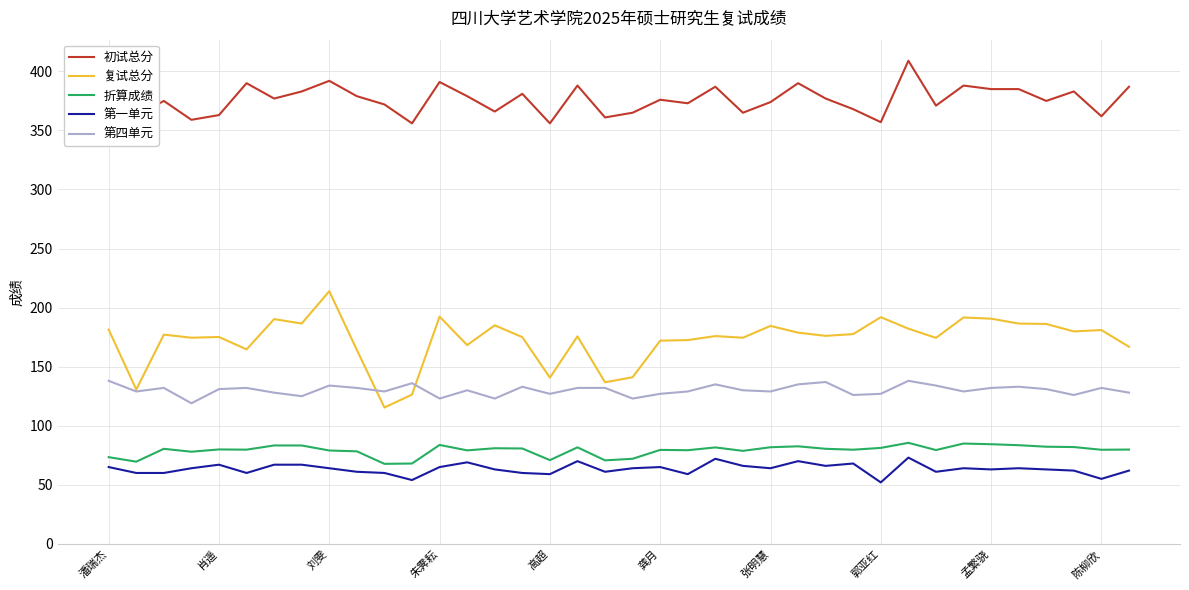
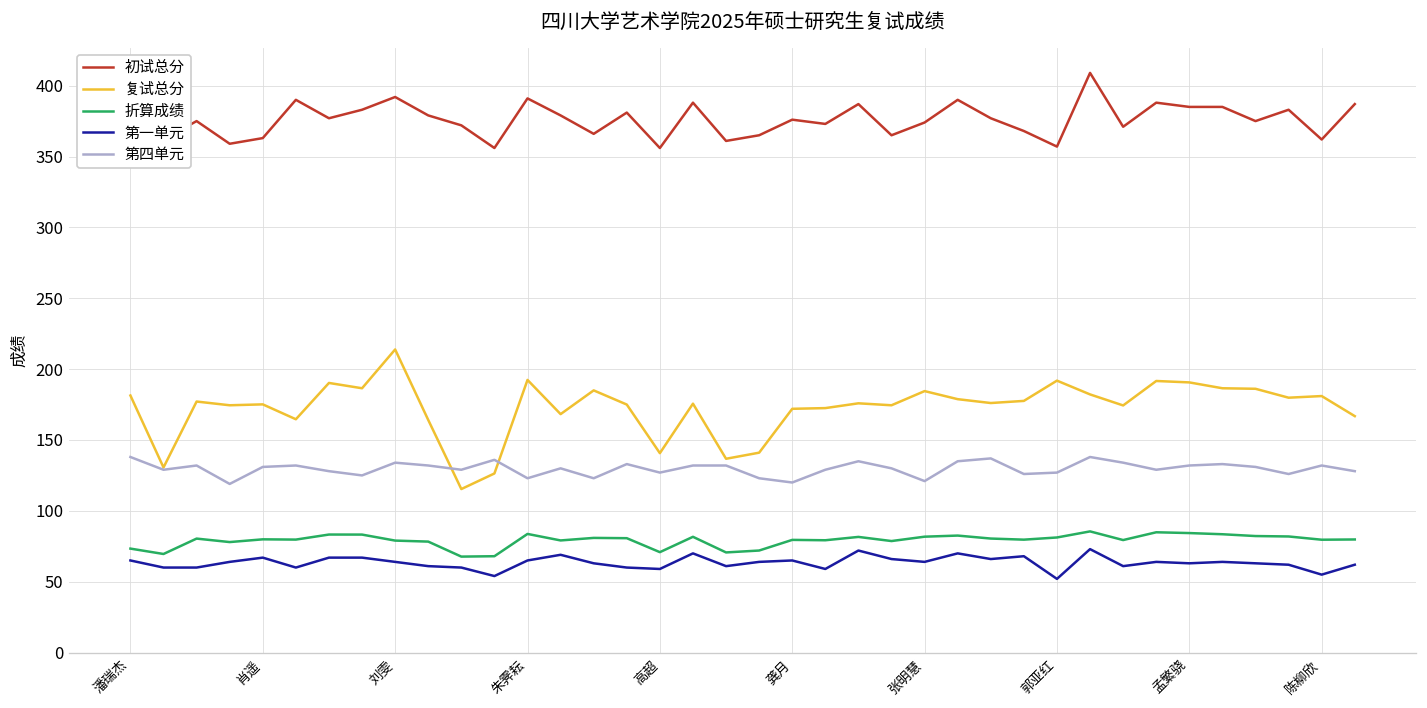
  {
    "初试总分": {
      "肖遥": 363,
      "刘雯": 392,
      "朱霁耘": 391,
      "高超": 356,
      "龚月": 376,
      "张明慧": 374,
      "郭亚红": 357,
      "孟繁骁": 385,
      "陈柳欣": 362
    },
    "复试总分": {
      "潘瑞杰": 181,
      "肖遥": 175,
      "刘雯": 214,
      "朱霁耘": 192,
      "高超": 141,
      "龚月": 172,
      "张明慧": 185,
      "郭亚红": 192,
      "孟繁骁": 191,
      "陈柳欣": 181
    },
    "折算成绩": {
      "潘瑞杰": 73,
      "肖遥": 80,
      "刘雯": 79,
      "朱霁耘": 84,
      "高超": 71,
      "龚月": 80,
      "张明慧": 82,
      "郭亚红": 81,
      "孟繁骁": 84,
      "陈柳欣": 80
    },
    "第一单元": {
      "潘瑞杰": 65,
      "肖遥": 67,
      "刘雯": 64,
      "朱霁耘": 65,
      "高超": 59,
      "龚月": 65,
      "张明慧": 64,
      "郭亚红": 52,
      "孟繁骁": 63,
      "陈柳欣": 55
    },
    "第四单元": {
      "潘瑞杰": 138,
      "肖遥": 131,
      "刘雯": 134,
      "朱霁耘": 123,
      "高超": 127,
-     "龚月": 127,
-     "张明慧": 129,
+     "龚月": 120,
+     "张明慧": 121,
      "郭亚红": 127,
      "孟繁骁": 132,
      "陈柳欣": 132
    }
  }
